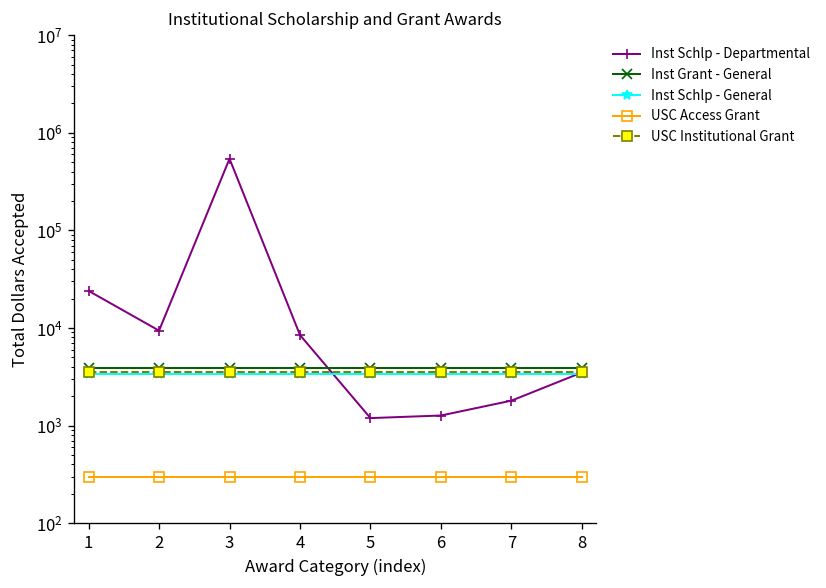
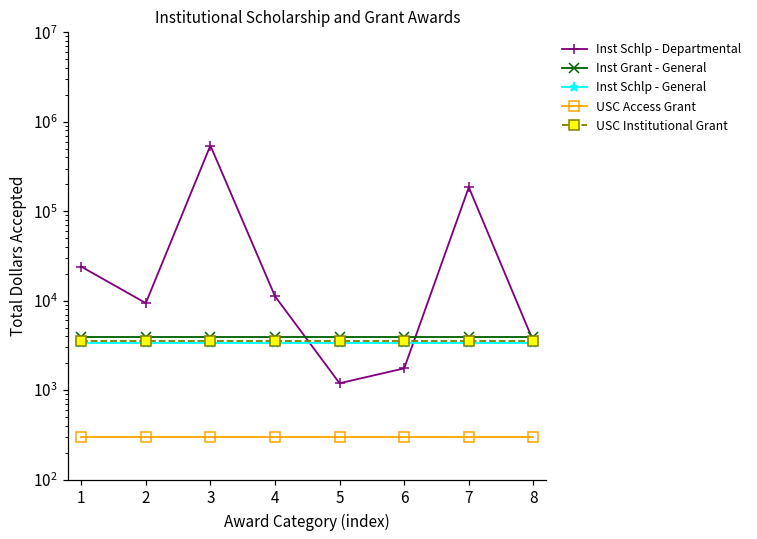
  {
    "Inst Schlp - Departmental": {
      "1": 24000,
      "2": 9000,
      "3": 500000,
-     "4": 8000,
+     "4": 11000,
      "5": 1200,
-     "6": 1300,
-     "7": 1800
+     "6": 1800,
+     "7": 190000
    },
    "Inst Grant - General": {
      "1": 4000,
      "2": 4000,
      "3": 4000,
      "4": 4000,
      "5": 4000,
      "6": 4000,
      "7": 4000,
      "8": 4000
    },
    "USC Access Grant": {
      "1": 300,
      "2": 300,
      "3": 300,
      "4": 300,
      "5": 300,
      "6": 300,
      "7": 300,
      "8": 300
    }
  }
